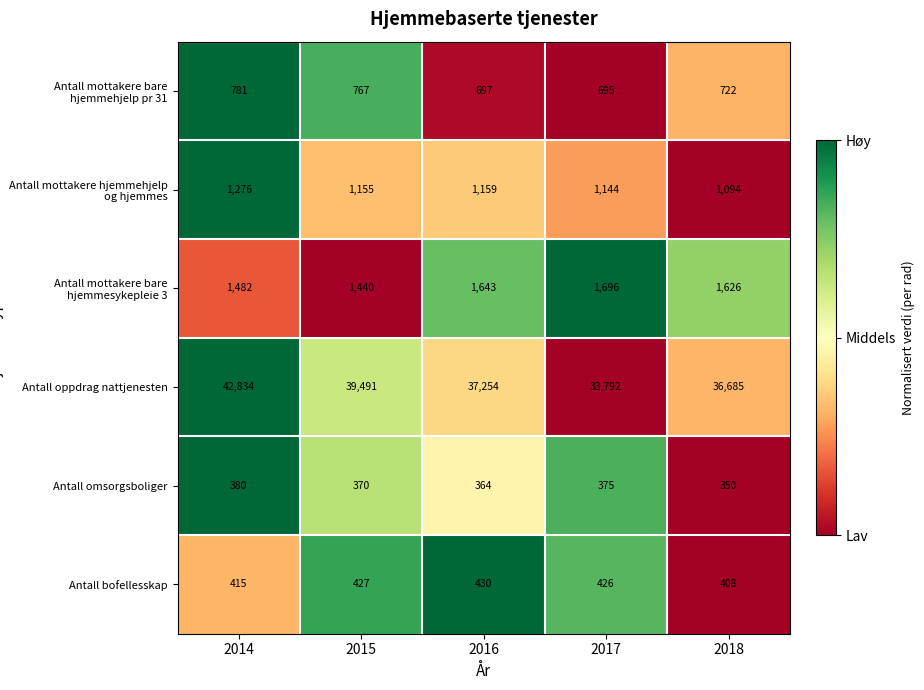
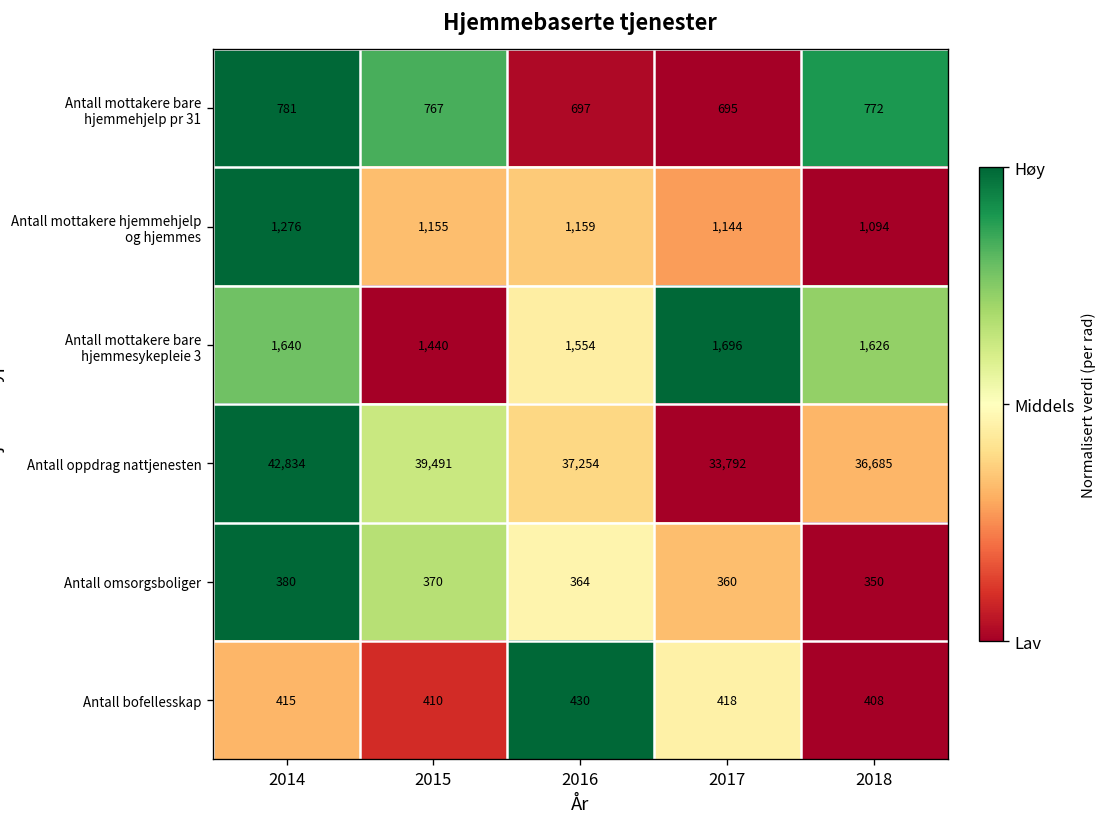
  {
    "Antall mottakere bare hjemmehjelp pr 31": {
      "2014": "781",
      "2015": "767",
      "2016": "697",
      "2017": "695",
-     "2018": "722"
+     "2018": "772"
    },
    "Antall mottakere hjemmehjelp og hjemmes": {
      "2014": "1,276",
      "2015": "1,155",
      "2016": "1,159",
      "2017": "1,144",
      "2018": "1,094"
    },
    "Antall mottakere bare hjemmesykepleie 3": {
-     "2014": "1,482",
+     "2014": "1,640",
      "2015": "1,440",
-     "2016": "1,643",
+     "2016": "1,554",
      "2017": "1,696",
      "2018": "1,626"
    },
    "Antall oppdrag nattjenesten": {
      "2014": "42,834",
      "2015": "39,491",
      "2016": "37,254",
      "2017": "33,792",
      "2018": "36,685"
    },
    "Antall omsorgsboliger": {
      "2014": "380",
      "2015": "370",
      "2016": "364",
-     "2017": "375",
+     "2017": "360",
      "2018": "350"
    },
    "Antall bofellesskap": {
      "2014": "415",
-     "2015": "427",
+     "2015": "410",
      "2016": "430",
-     "2017": "426",
+     "2017": "418",
      "2018": "408"
    }
  }
